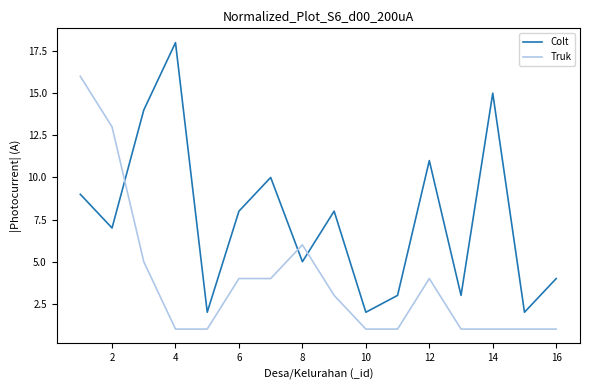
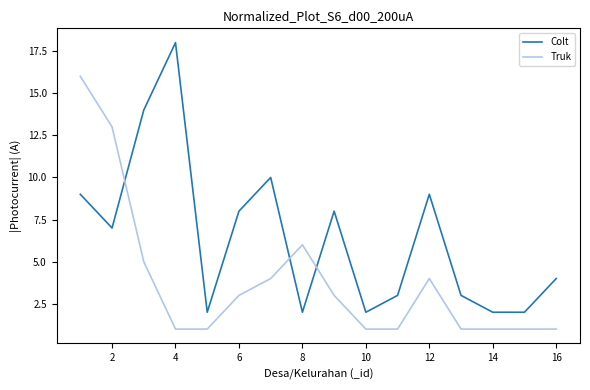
  {
    "Colt": {
      "2": 7,
      "4": 18,
      "6": 8,
-     "8": 5,
+     "8": 2,
      "10": 2,
-     "12": 11,
-     "14": 15,
+     "12": 9,
+     "14": 2,
      "16": 4
    },
    "Truk": {
      "2": 13,
      "4": 1,
-     "6": 4,
+     "6": 3,
      "8": 6,
      "10": 1,
      "12": 4,
      "14": 1,
      "16": 1
    }
  }
